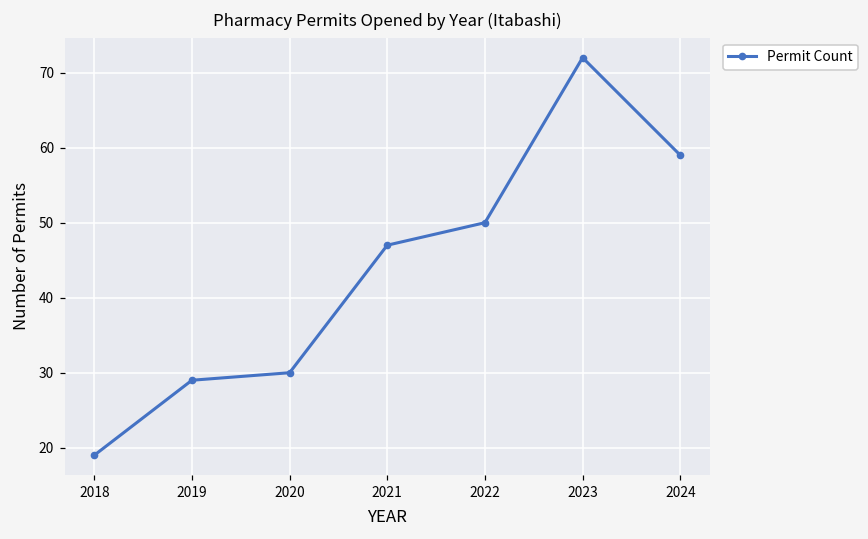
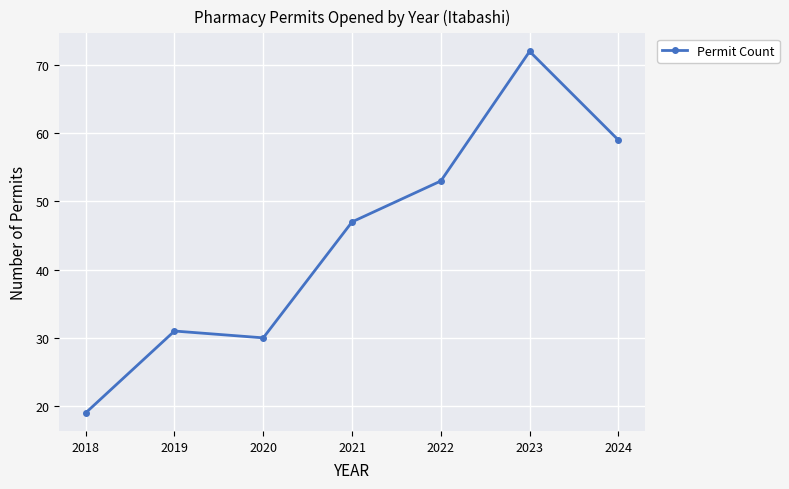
  {
    "2018": 19,
-   "2019": 29,
+   "2019": 31,
    "2020": 30,
    "2021": 47,
-   "2022": 50,
+   "2022": 53,
    "2023": 72,
    "2024": 59
  }
